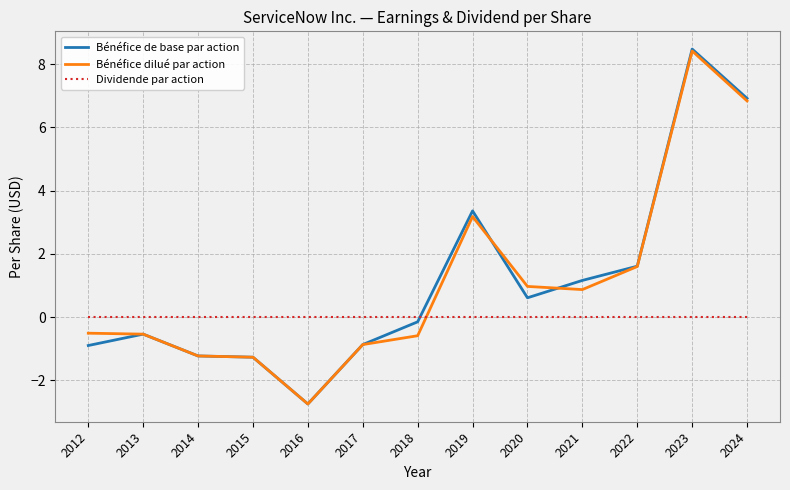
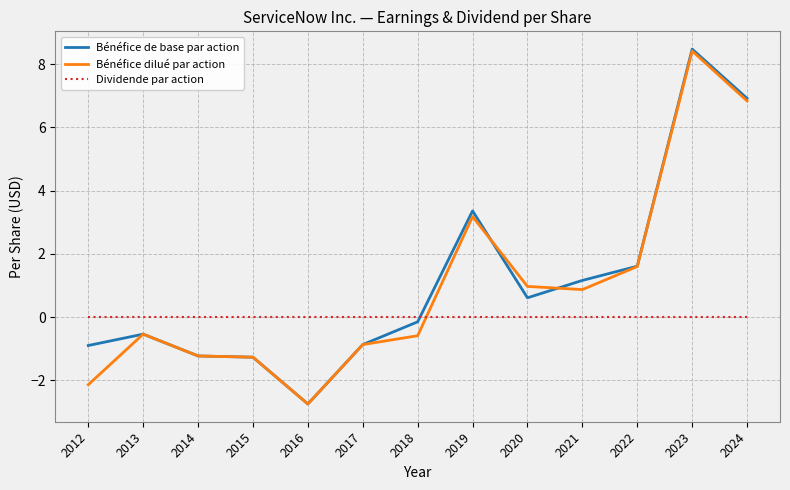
  {
    "Bénéfice de base par action": {
      "2012": -0.9,
      "2018": -0.2,
      "2019": 3.4,
      "2020": 0.6,
      "2021": 1.2
    },
    "Bénéfice dilué par action": {
-     "2012": -0.5,
+     "2012": -2.1,
      "2018": -0.6,
      "2019": 3.2,
      "2020": 1.0,
      "2021": 0.9
    },
    "Dividende par action": {
      "2012": 0.0,
      "2013": 0.0,
      "2014": 0.0,
      "2015": 0.0,
      "2016": 0.0,
      "2017": 0.0,
      "2018": 0.0,
      "2019": 0.0,
      "2020": 0.0,
      "2021": 0.0,
      "2022": 0.0,
      "2023": 0.0,
      "2024": 0.0
    }
  }
